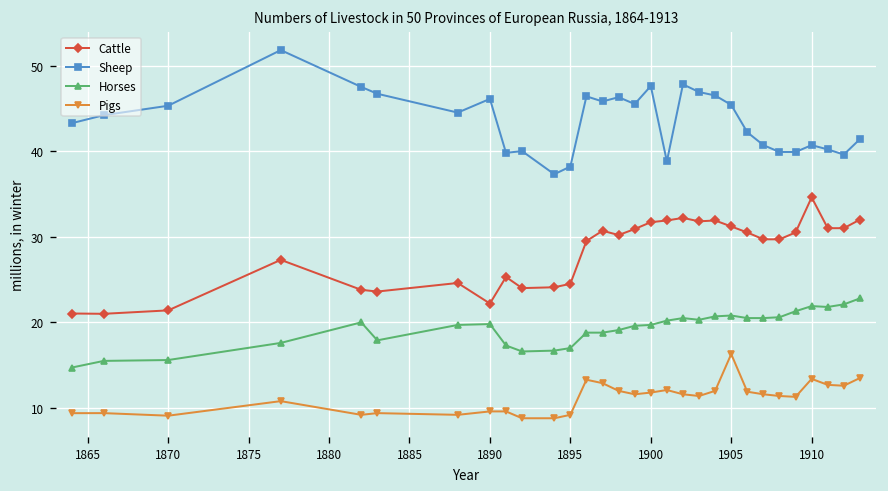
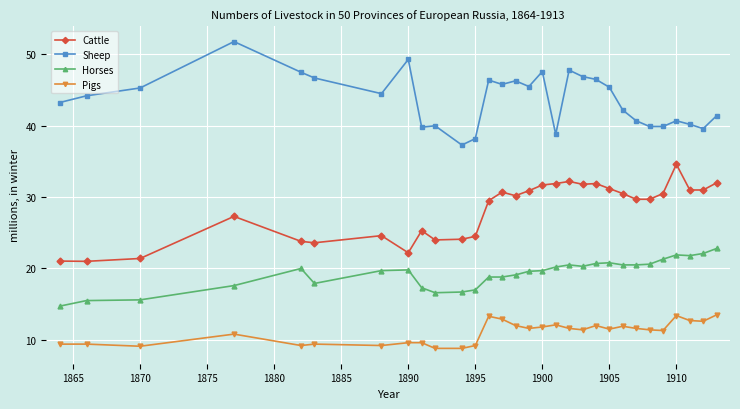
  {
    "Cattle": {
      "1870": 21,
      "1890": 22,
      "1895": 25,
      "1900": 32,
      "1905": 31,
      "1910": 35
    },
    "Sheep": {
      "1870": 45,
-     "1890": 46,
+     "1890": 49,
      "1895": 38,
      "1900": 48,
      "1905": 45,
      "1910": 41
    },
    "Horses": {
      "1870": 16,
      "1890": 20,
      "1895": 17,
      "1900": 20,
      "1905": 21,
      "1910": 22
    },
    "Pigs": {
      "1870": 9,
      "1890": 10,
      "1895": 9,
      "1900": 12,
-     "1905": 16,
+     "1905": 12,
      "1910": 13
    }
  }
